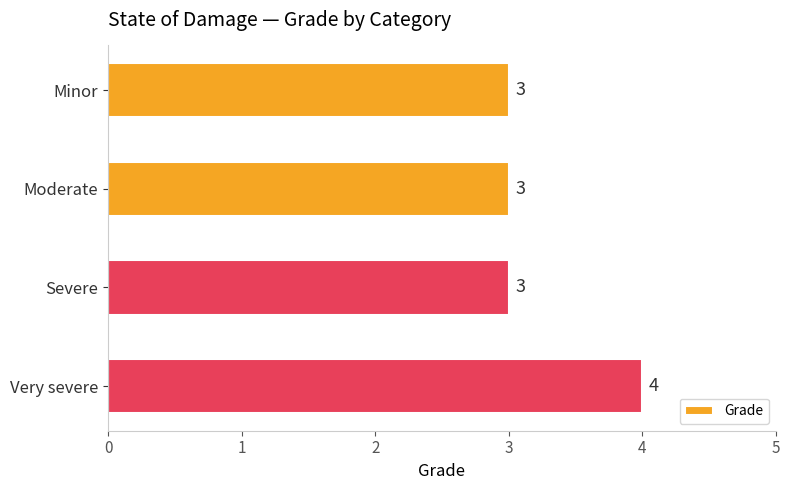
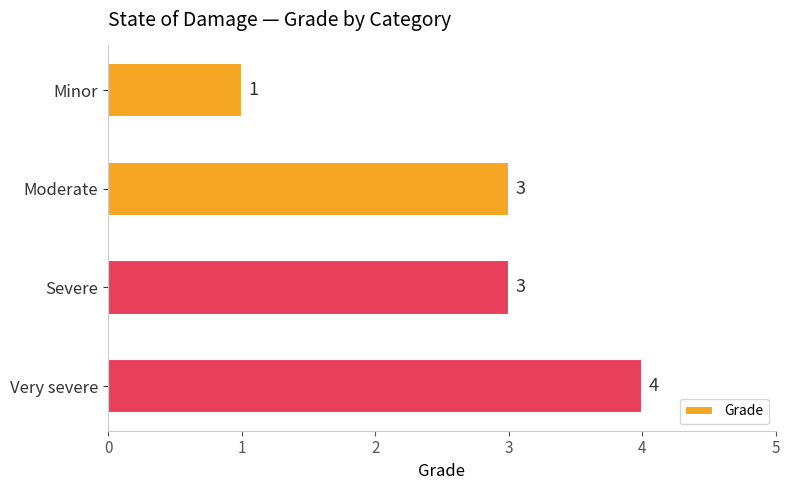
  {
-   "Minor": 3,
+   "Minor": 1,
    "Moderate": 3,
    "Severe": 3,
    "Very severe": 4
  }
